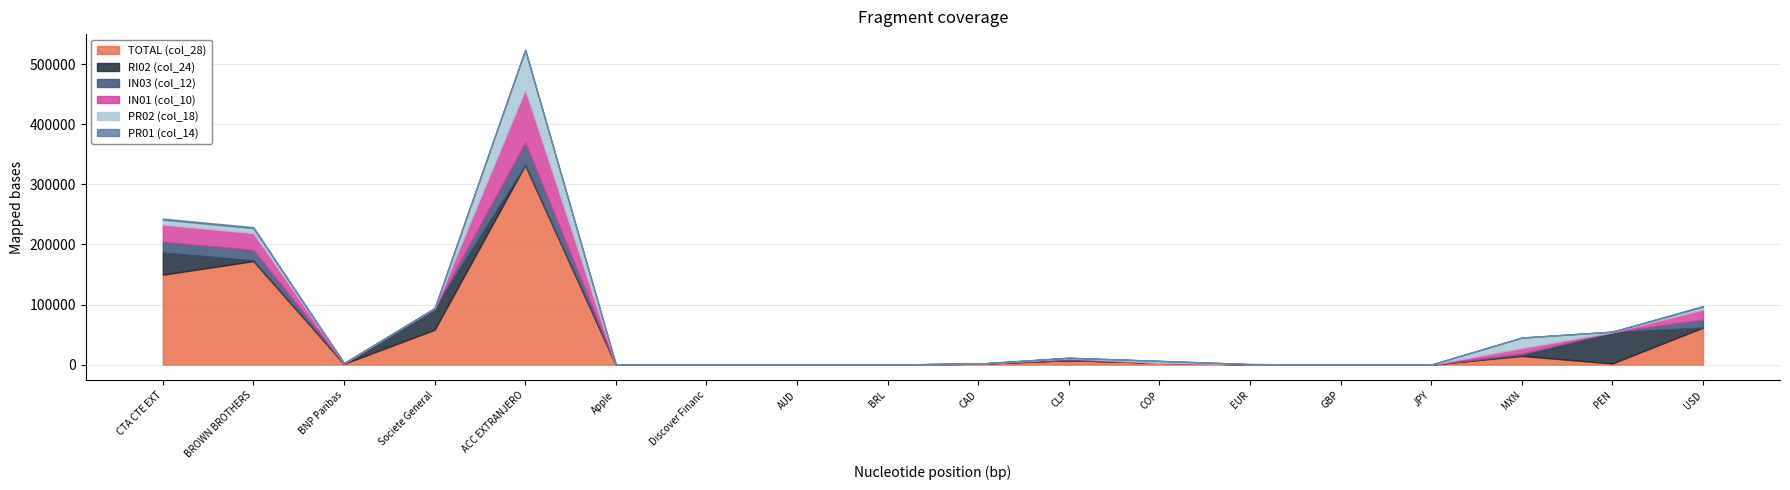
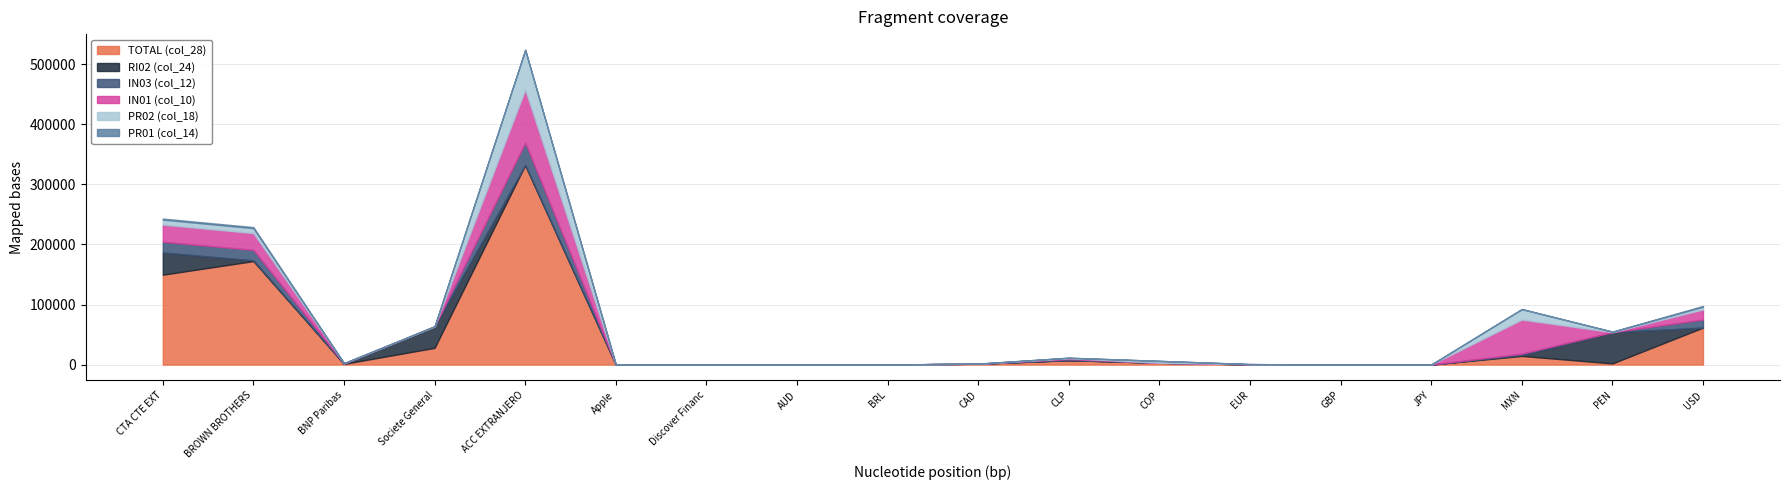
  {
    "TOTAL (col_28)": {
      "CTA CTE EXT": 150000,
-     "Societe General": 60000
+     "Societe General": 30000
    },
    "RI02 (col_24)": {
      "CTA CTE EXT": 40000
    },
    "IN03 (col_12)": {
      "CTA CTE EXT": 20000,
      "BROWN BROTHERS": 20000,
      "ACC EXTRANJERO": 40000,
      "USD": 10000
    },
    "IN01 (col_10)": {
      "CTA CTE EXT": 30000,
      "BROWN BROTHERS": 30000,
      "ACC EXTRANJERO": 90000,
-     "MXN": 10000,
+     "MXN": 60000,
      "USD": 20000
    }
  }
